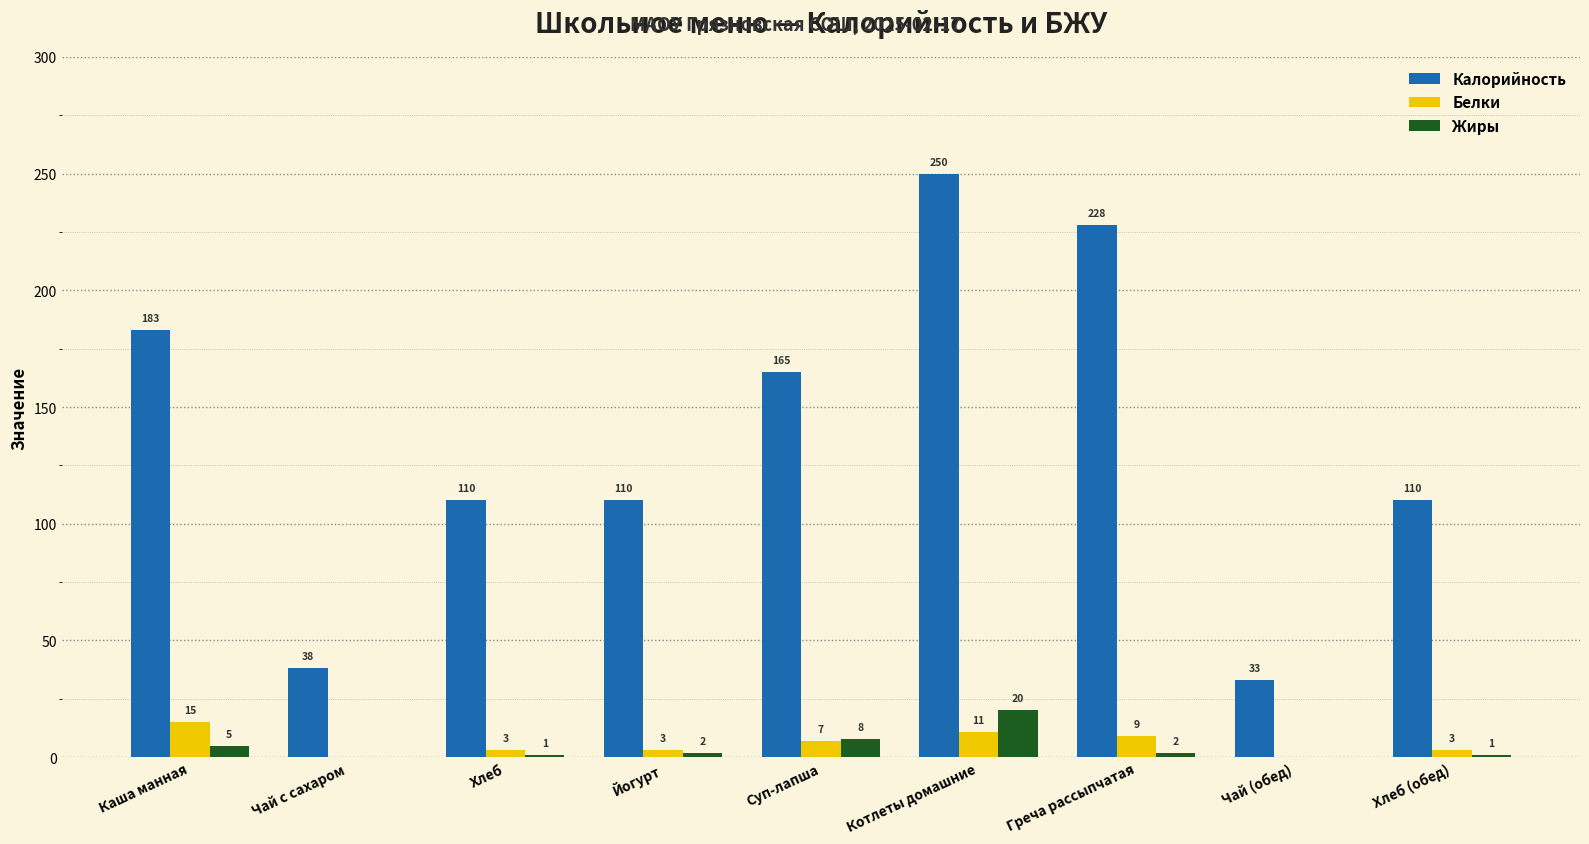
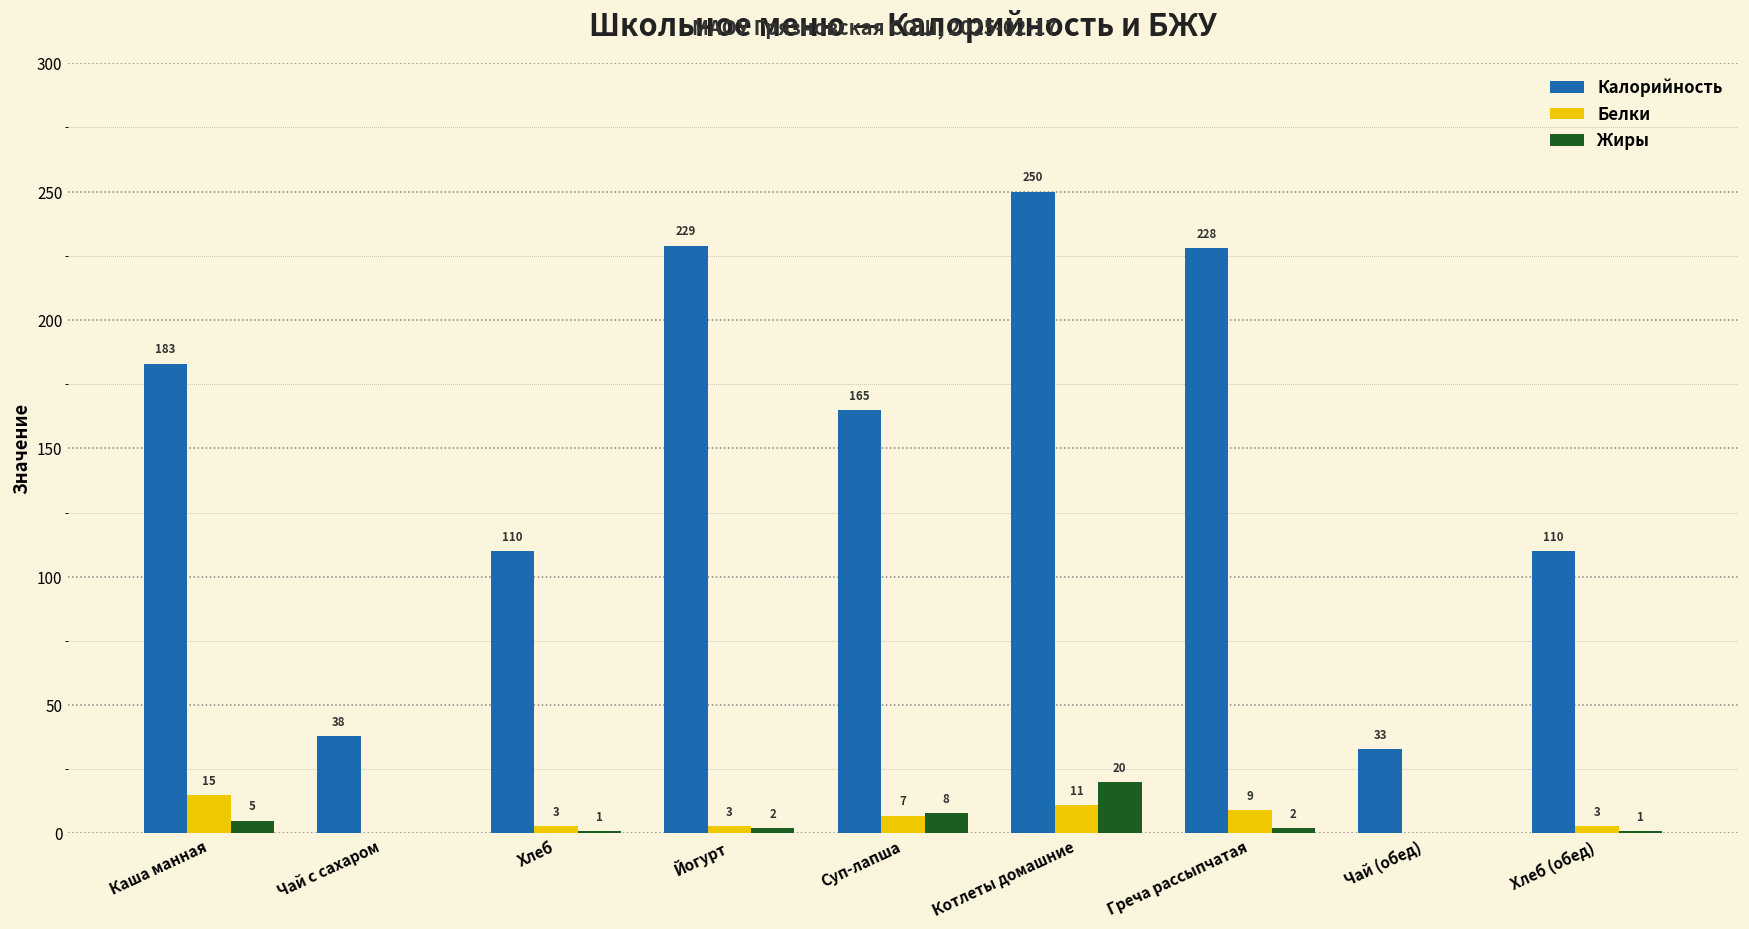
  {
    "Калорийность": {
      "Каша манная": 183,
      "Чай с сахаром": 38,
      "Хлеб": 110,
-     "Йогурт": 110,
+     "Йогурт": 229,
      "Суп-лапша": 165,
      "Котлеты домашние": 250,
      "Греча рассыпчатая": 228,
      "Чай (обед)": 33,
      "Хлеб (обед)": 110
    },
    "Белки": {
      "Каша манная": 15,
      "Хлеб": 3,
      "Йогурт": 3,
      "Суп-лапша": 7,
      "Котлеты домашние": 11,
      "Греча рассыпчатая": 9,
      "Хлеб (обед)": 3
    },
    "Жиры": {
      "Каша манная": 5,
      "Хлеб": 1,
      "Йогурт": 2,
      "Суп-лапша": 8,
      "Котлеты домашние": 20,
      "Греча рассыпчатая": 2,
      "Хлеб (обед)": 1
    }
  }
